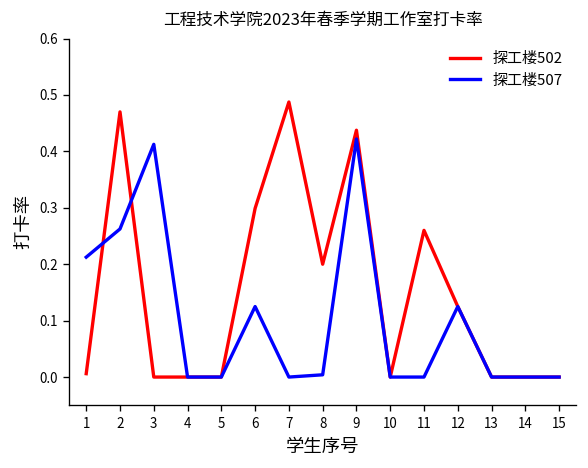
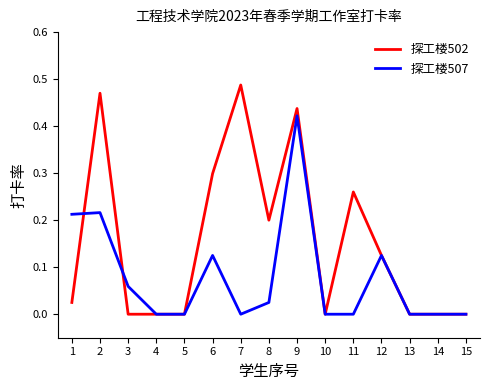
  {
    "探工楼502": {
-     "1": 0.01,
+     "1": 0.03,
      "2": 0.47,
      "3": 0.00,
      "6": 0.30,
      "7": 0.49,
      "8": 0.20,
      "9": 0.44,
      "11": 0.26
    },
    "探工楼507": {
      "1": 0.21,
-     "2": 0.26,
-     "3": 0.41,
+     "2": 0.22,
+     "3": 0.06,
      "6": 0.13,
      "7": 0.00,
-     "8": 0.00,
+     "8": 0.03,
      "9": 0.42,
      "11": 0.00
    }
  }
